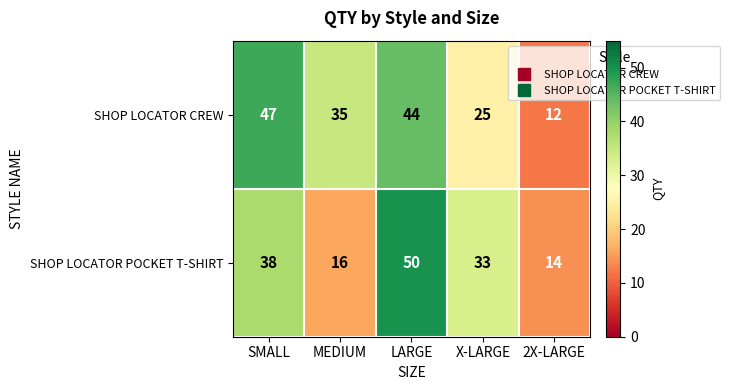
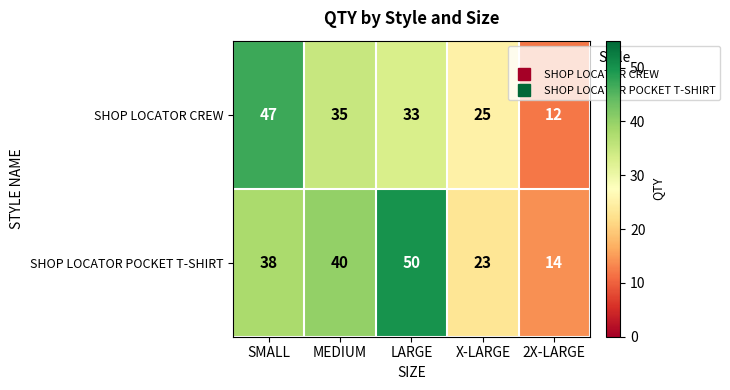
  {
    "SHOP LOCATOR CREW": {
      "SMALL": 47,
      "MEDIUM": 35,
-     "LARGE": 44,
+     "LARGE": 33,
      "X-LARGE": 25,
      "2X-LARGE": 12
    },
    "SHOP LOCATOR POCKET T-SHIRT": {
      "SMALL": 38,
-     "MEDIUM": 16,
+     "MEDIUM": 40,
      "LARGE": 50,
-     "X-LARGE": 33,
+     "X-LARGE": 23,
      "2X-LARGE": 14
    }
  }
